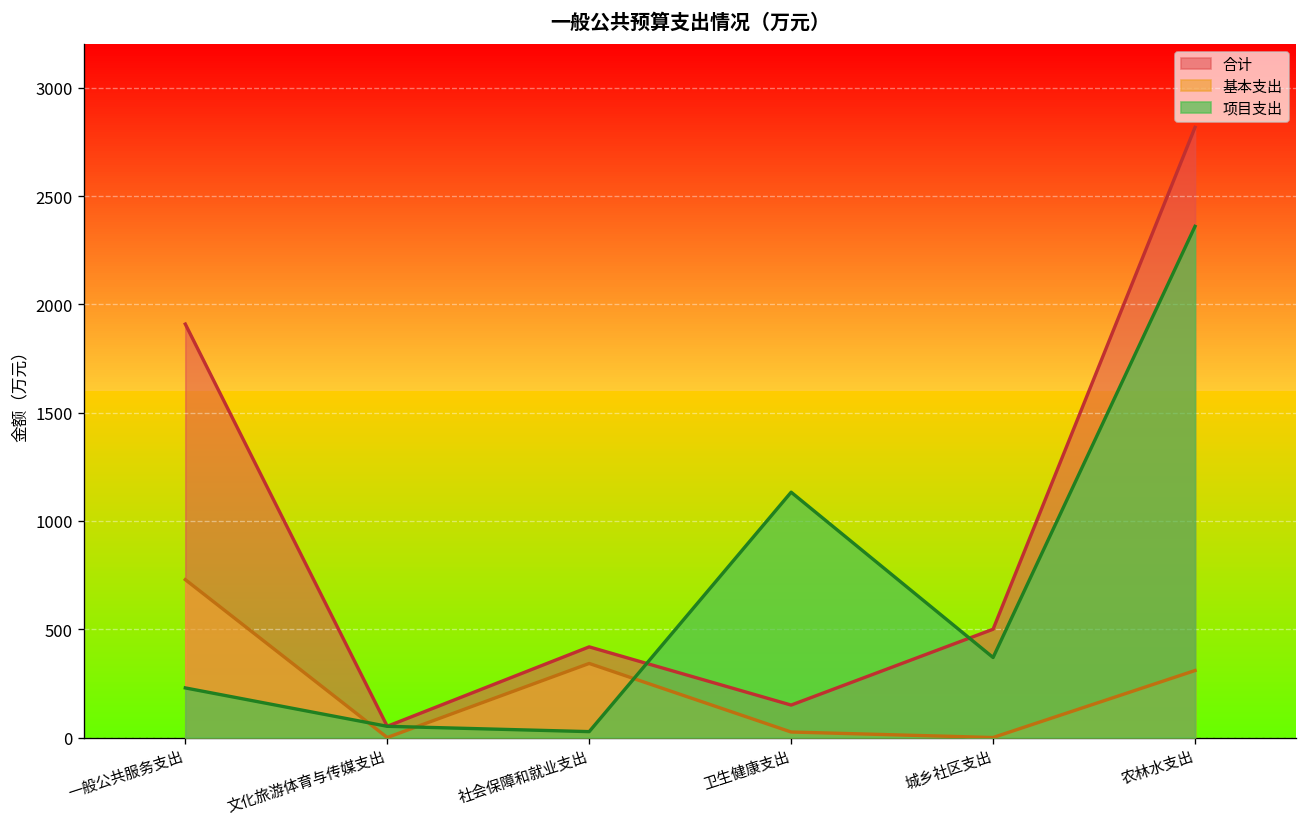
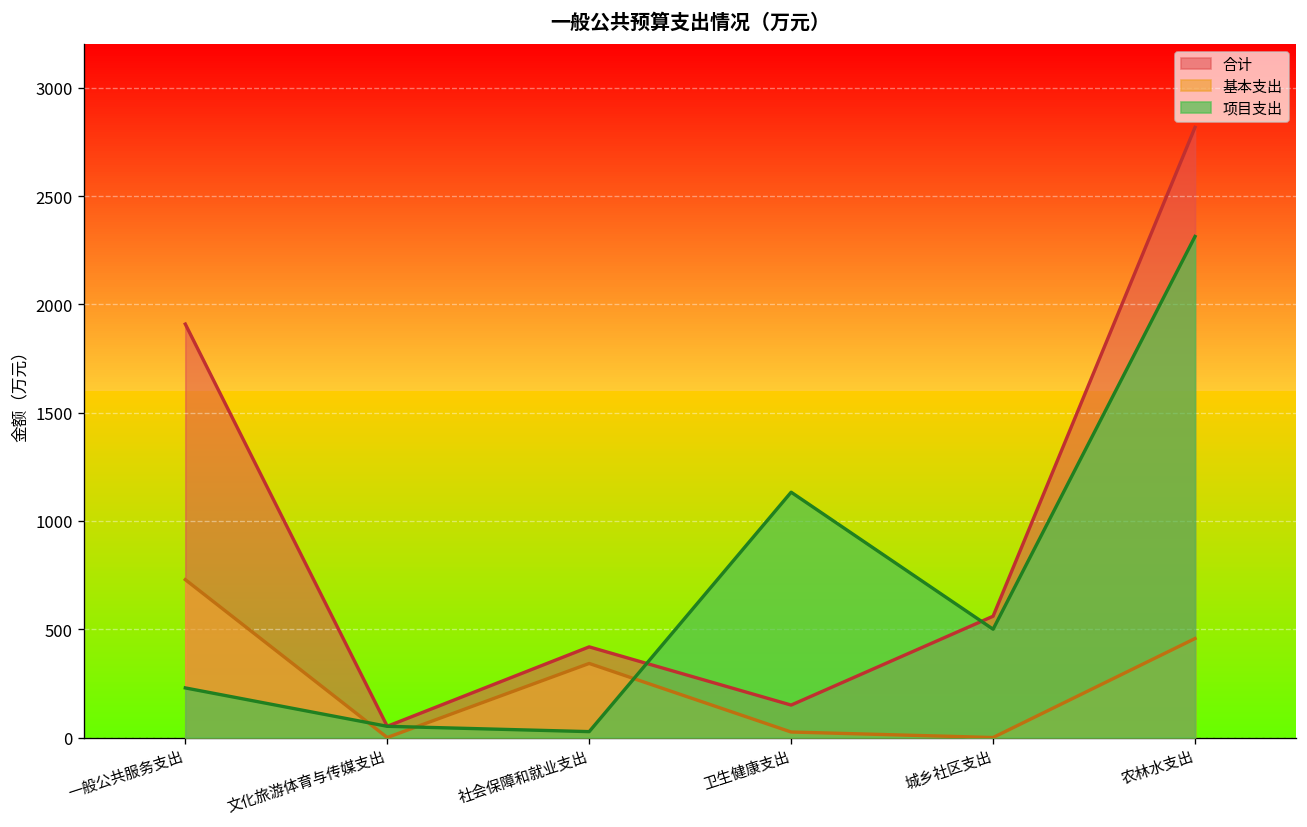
  {
    "合计": {
      "一般公共服务支出": 1910,
      "社会保障和就业支出": 420,
      "卫生健康支出": 150,
-     "城乡社区支出": 500,
+     "城乡社区支出": 560,
      "农林水支出": 2820
    },
    "基本支出": {
      "一般公共服务支出": 730,
      "文化旅游体育与传媒支出": 0,
      "社会保障和就业支出": 340,
      "卫生健康支出": 30,
      "城乡社区支出": 0,
-     "农林水支出": 310
+     "农林水支出": 460
    },
    "项目支出": {
      "一般公共服务支出": 230,
      "社会保障和就业支出": 30,
      "卫生健康支出": 1130,
-     "城乡社区支出": 370,
-     "农林水支出": 2360
+     "城乡社区支出": 500,
+     "农林水支出": 2310
    }
  }
